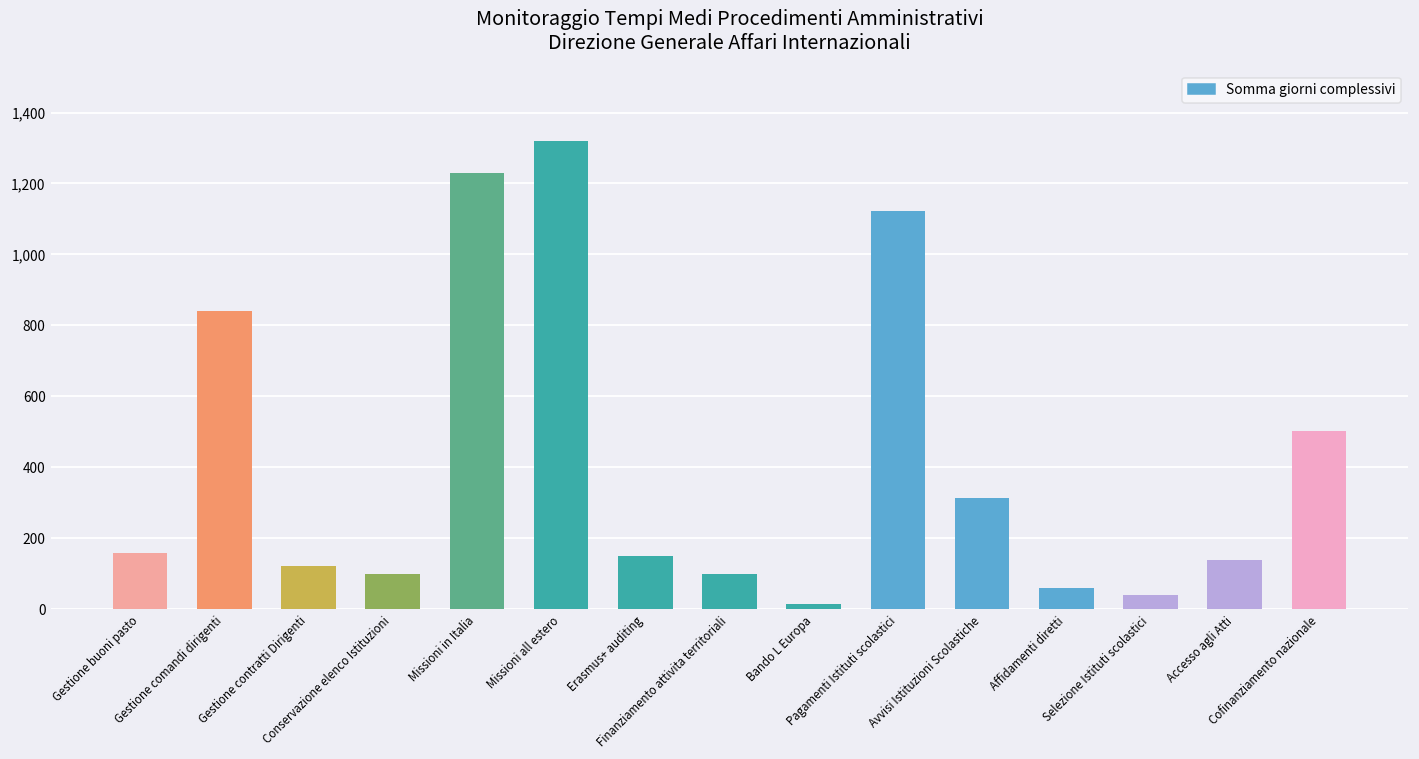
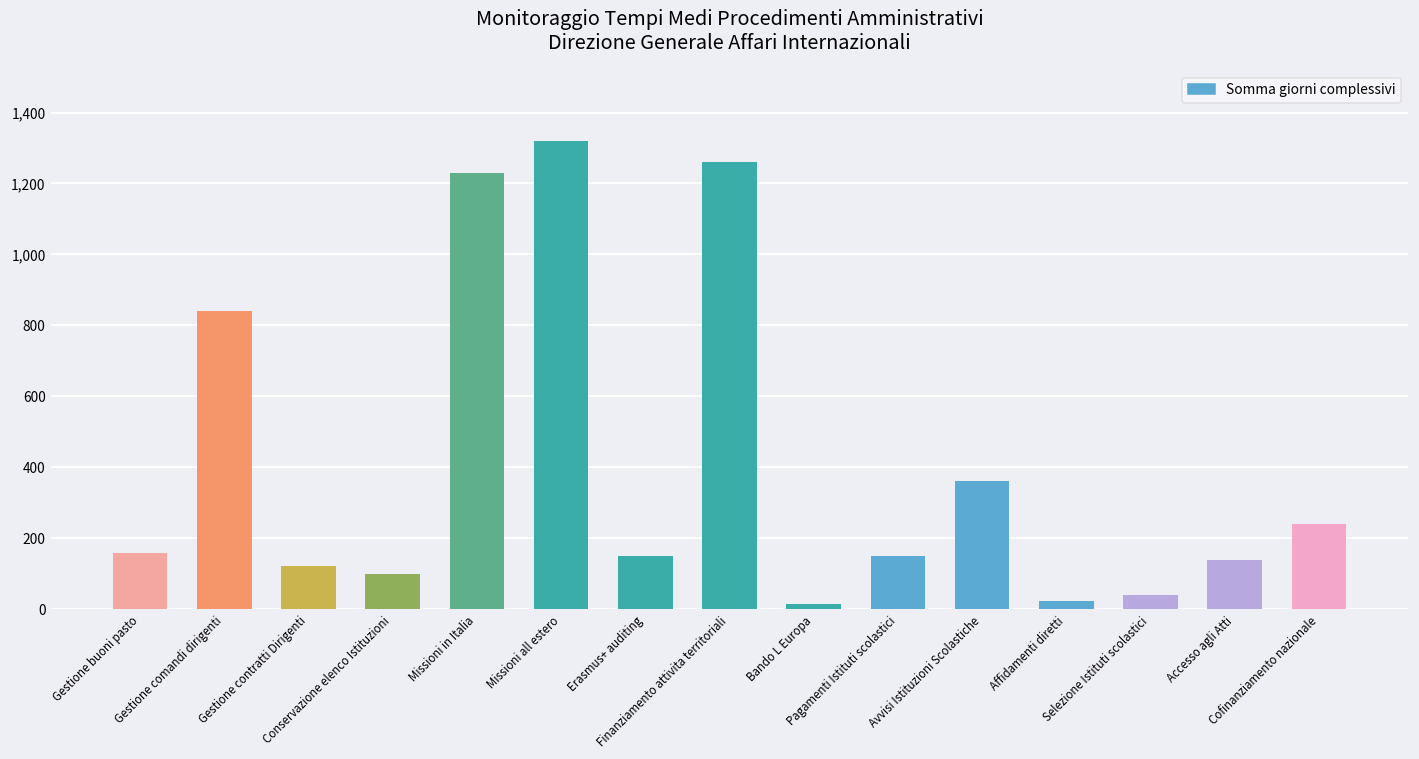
  {
    "Gestione buoni pasto": "160",
    "Gestione comandi dirigenti": "840",
    "Gestione contratti Dirigenti": "120",
    "Conservazione elenco Istituzioni": "100",
    "Missioni in Italia": "1,230",
    "Missioni all estero": "1,320",
    "Erasmus+ auditing": "150",
-   "Finanziamento attivita territoriali": "100",
+   "Finanziamento attivita territoriali": "1,260",
    "Bando L Europa": "20",
-   "Pagamenti Istituti scolastici": "1,120",
-   "Avvisi Istituzioni Scolastiche": "310",
-   "Affidamenti diretti": "60",
+   "Pagamenti Istituti scolastici": "150",
+   "Avvisi Istituzioni Scolastiche": "360",
+   "Affidamenti diretti": "20",
    "Selezione Istituti scolastici": "40",
    "Accesso agli Atti": "140",
-   "Cofinanziamento nazionale": "500"
+   "Cofinanziamento nazionale": "240"
  }
